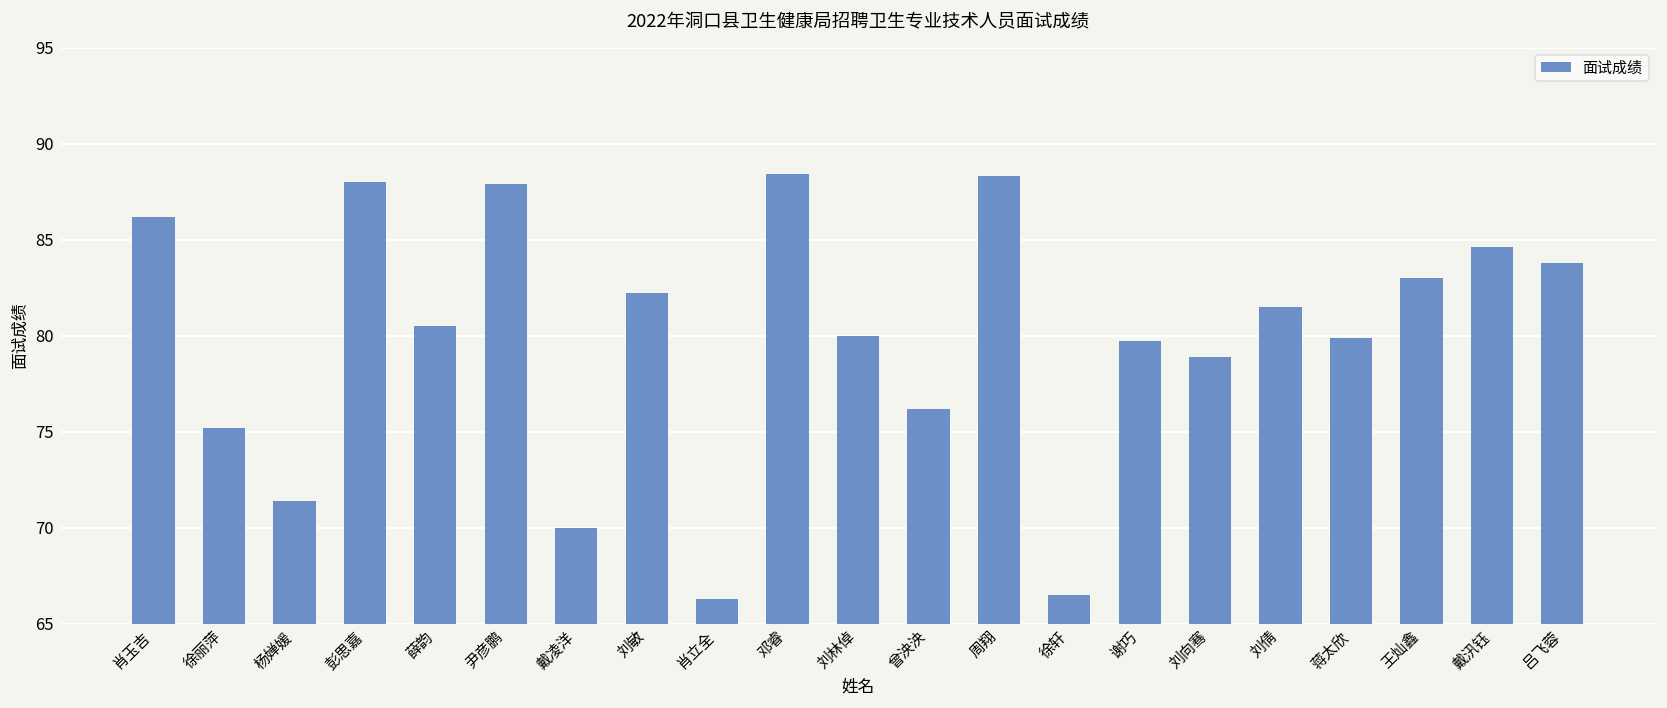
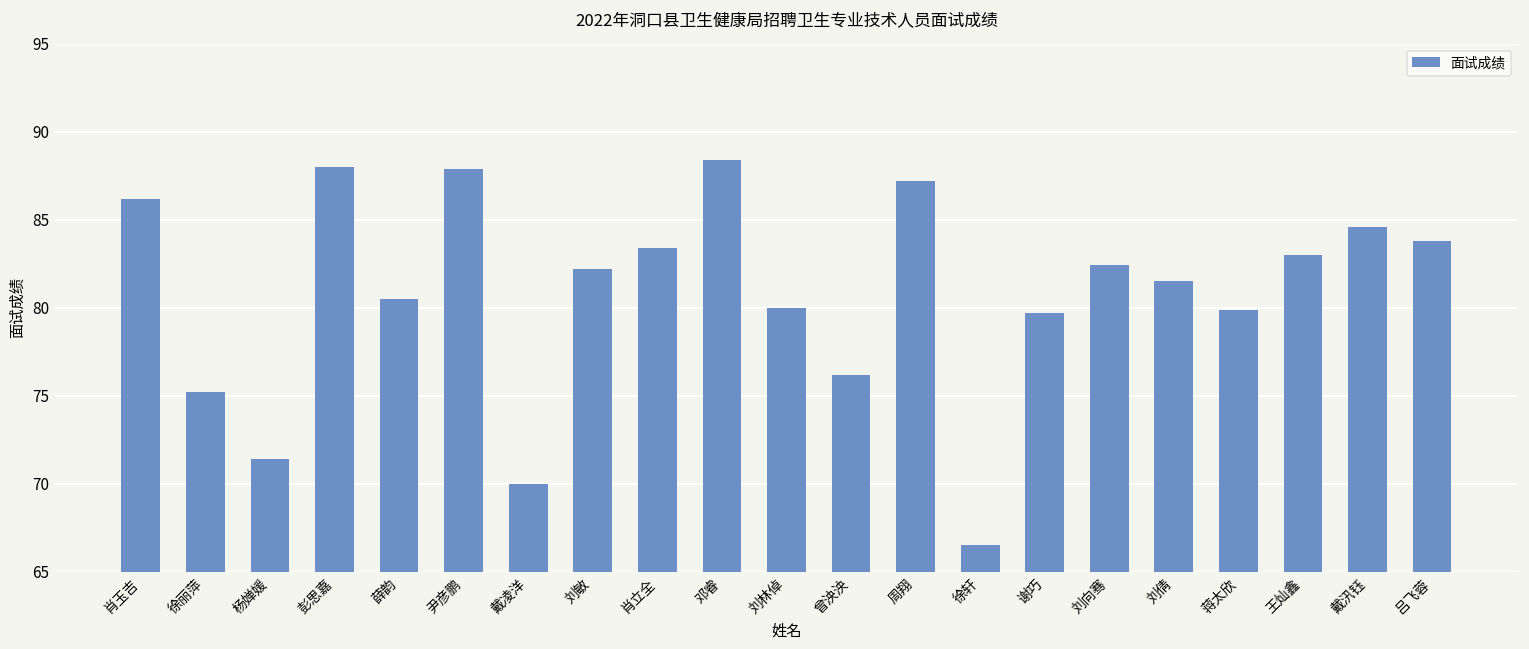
  {
    "肖玉吉": 86.2,
    "徐丽萍": 75.2,
    "杨婵媛": 71.4,
    "彭思嘉": 88.0,
    "薛韵": 80.5,
    "尹彦鹏": 87.9,
    "戴凌洋": 70.0,
    "刘敏": 82.2,
-   "肖立全": 66.3,
+   "肖立全": 83.4,
    "邓睿": 88.4,
    "刘林倬": 80.0,
    "曾泱泱": 76.2,
-   "周翔": 88.3,
+   "周翔": 87.2,
    "徐轩": 66.5,
    "谢巧": 79.7,
-   "刘向骞": 78.9,
+   "刘向骞": 82.4,
    "刘倩": 81.5,
    "蒋太欣": 79.9,
    "王灿鑫": 83.0,
    "戴汛钰": 84.6,
    "吕飞蓉": 83.8
  }
